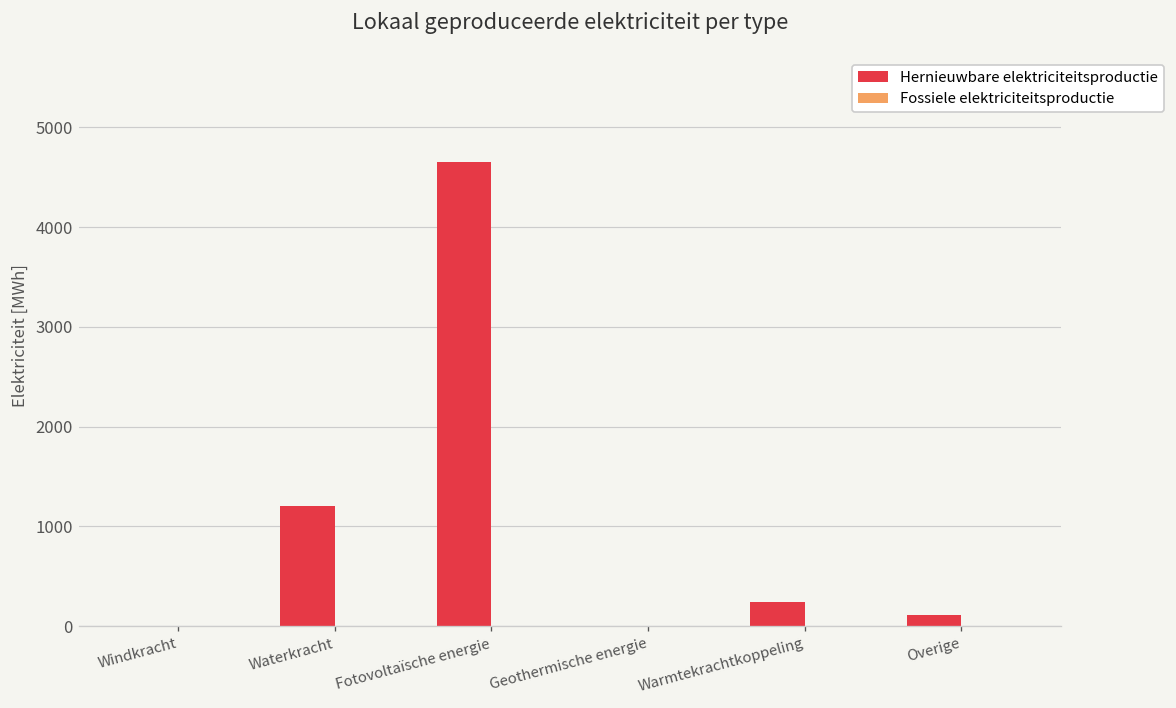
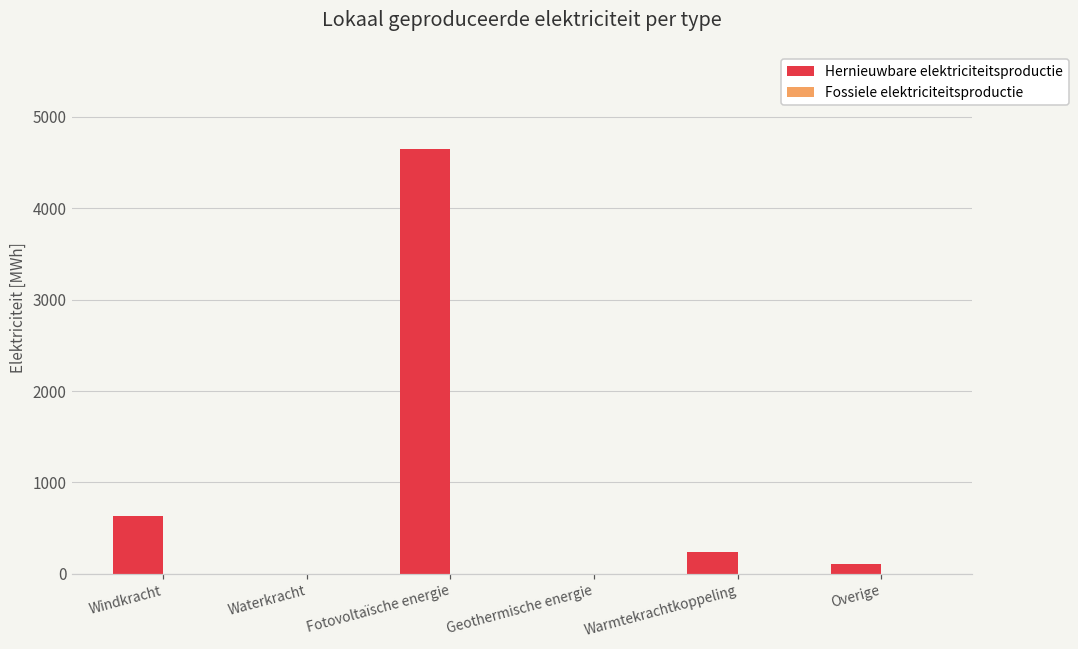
  {
    "Hernieuwbare elektriciteitsproductie": {
-     "Windkracht": 0,
-     "Waterkracht": 1200,
+     "Windkracht": 600,
+     "Waterkracht": 0,
      "Fotovoltaïsche energie": 4600,
      "Geothermische energie": 0,
      "Warmtekrachtkoppeling": 200,
      "Overige": 100
    },
    "Fossiele elektriciteitsproductie": {
      "Windkracht": 0,
      "Waterkracht": 0,
      "Fotovoltaïsche energie": 0,
      "Geothermische energie": 0,
      "Warmtekrachtkoppeling": 0,
      "Overige": 0
    }
  }
